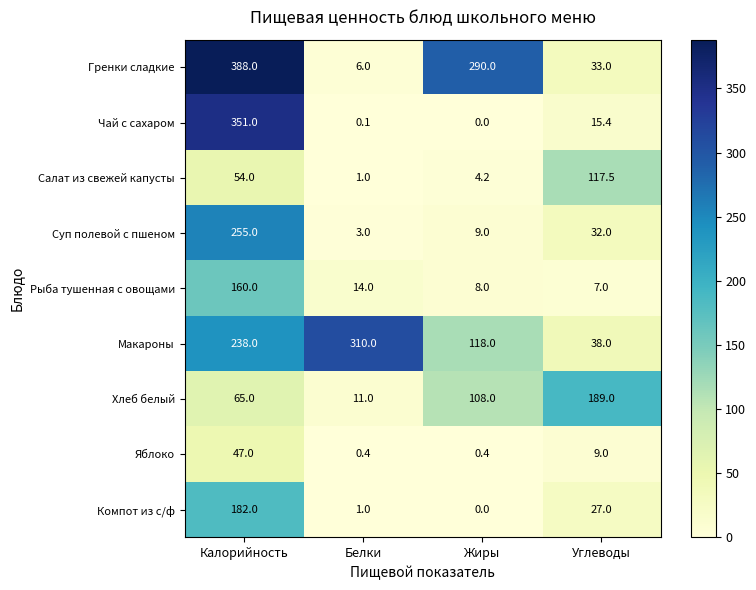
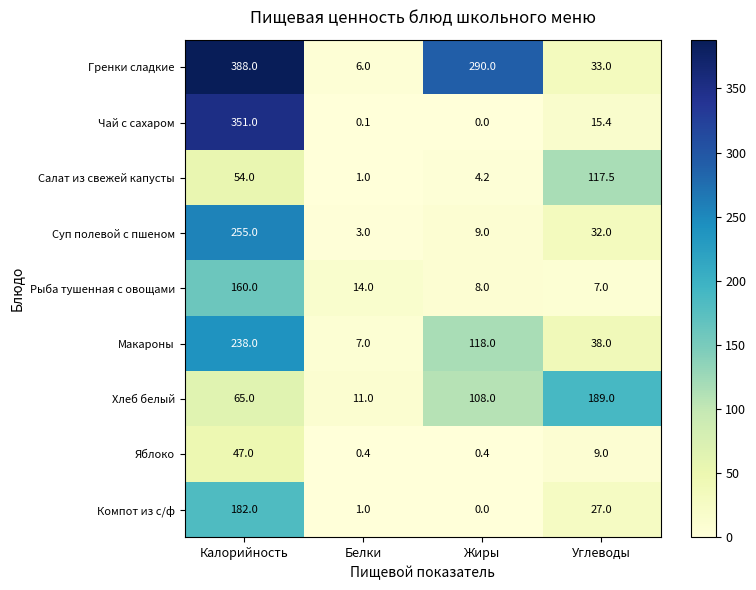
  {
    "Гренки сладкие": {
      "Калорийность": 388.0,
      "Белки": 6.0,
      "Жиры": 290.0,
      "Углеводы": 33.0
    },
    "Чай с сахаром": {
      "Калорийность": 351.0,
      "Белки": 0.1,
      "Жиры": 0.0,
      "Углеводы": 15.4
    },
    "Салат из свежей капусты": {
      "Калорийность": 54.0,
      "Белки": 1.0,
      "Жиры": 4.2,
      "Углеводы": 117.5
    },
    "Суп полевой с пшеном": {
      "Калорийность": 255.0,
      "Белки": 3.0,
      "Жиры": 9.0,
      "Углеводы": 32.0
    },
    "Рыба тушенная с овощами": {
      "Калорийность": 160.0,
      "Белки": 14.0,
      "Жиры": 8.0,
      "Углеводы": 7.0
    },
    "Макароны": {
      "Калорийность": 238.0,
-     "Белки": 310.0,
+     "Белки": 7.0,
      "Жиры": 118.0,
      "Углеводы": 38.0
    },
    "Хлеб белый": {
      "Калорийность": 65.0,
      "Белки": 11.0,
      "Жиры": 108.0,
      "Углеводы": 189.0
    },
    "Яблоко": {
      "Калорийность": 47.0,
      "Белки": 0.4,
      "Жиры": 0.4,
      "Углеводы": 9.0
    },
    "Компот из с/ф": {
      "Калорийность": 182.0,
      "Белки": 1.0,
      "Жиры": 0.0,
      "Углеводы": 27.0
    }
  }
